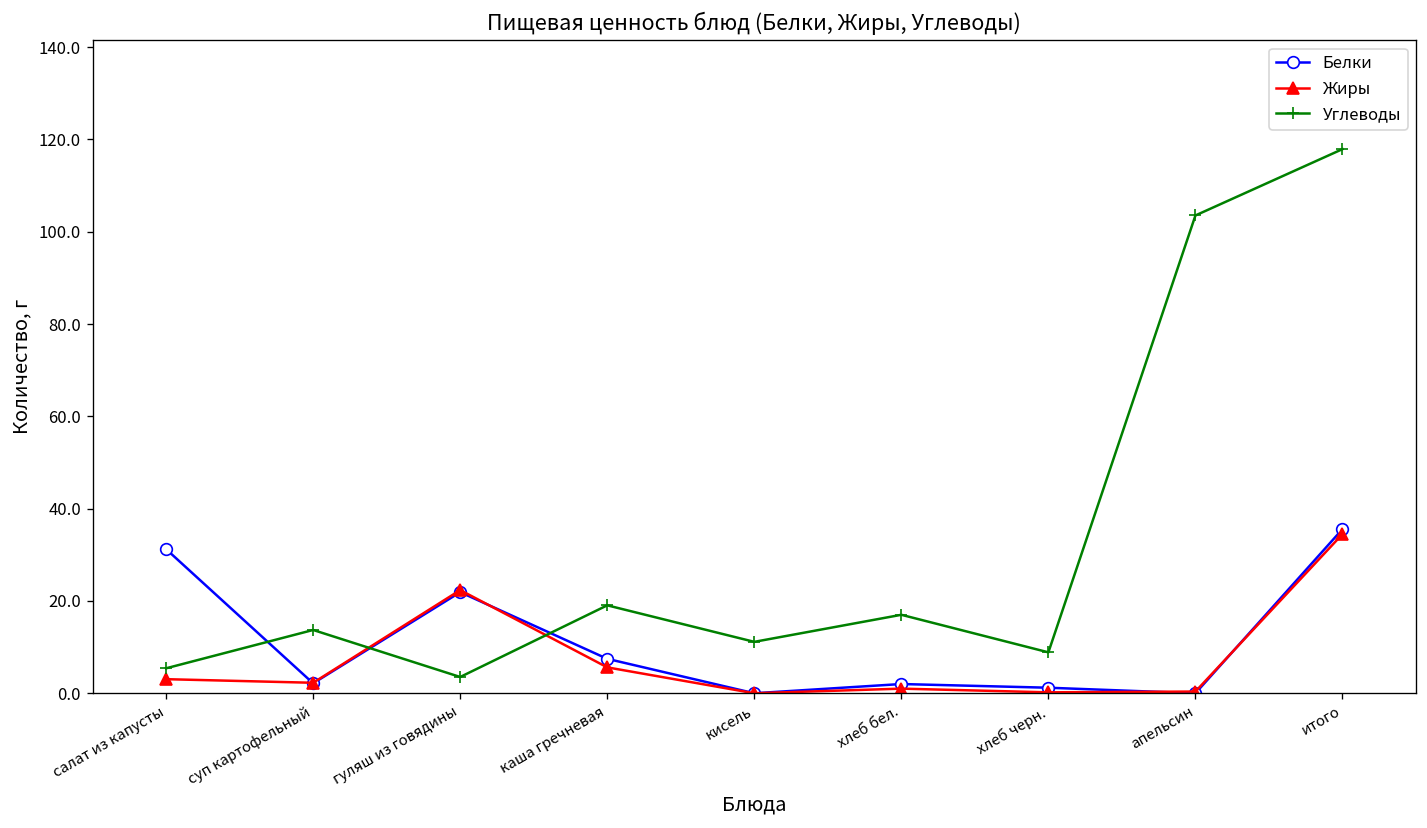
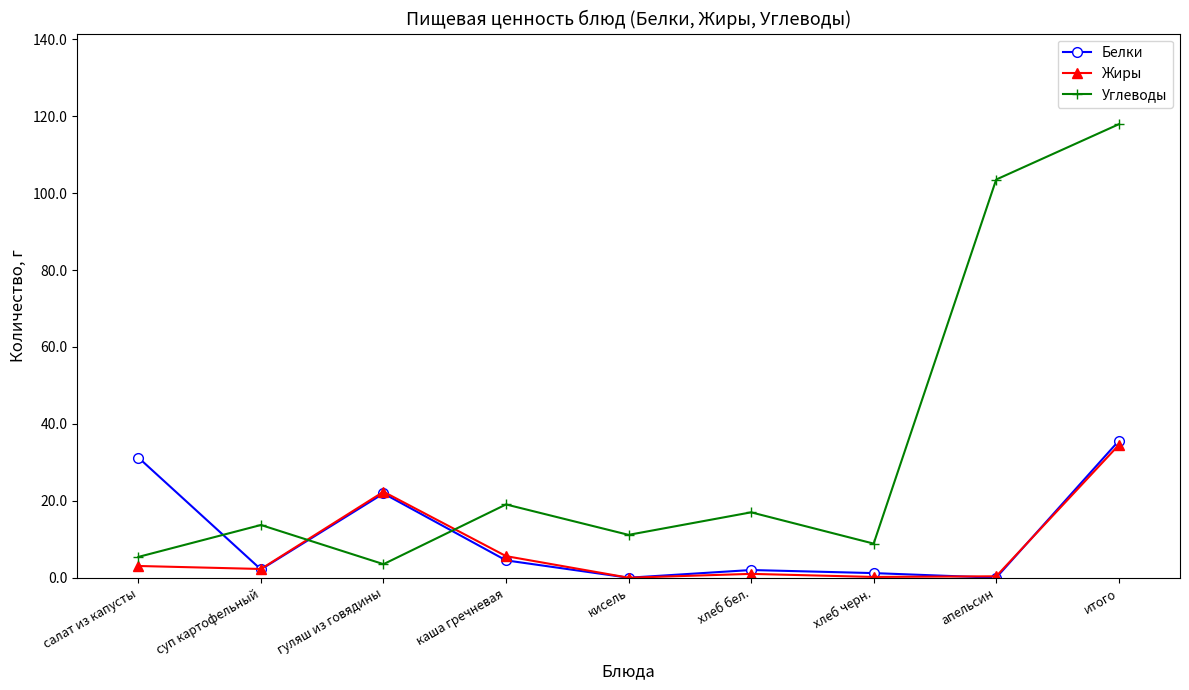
  {
    "Белки": {
      "салат из капусты": 31,
-     "каша гречневая": 7,
+     "каша гречневая": 5,
      "хлеб бел.": 2,
      "хлеб черн.": 1,
      "итого": 36
    },
    "Жиры": {
      "салат из капусты": 3,
      "каша гречневая": 6,
      "хлеб бел.": 1,
      "хлеб черн.": 0,
      "итого": 34
    },
    "Углеводы": {
      "салат из капусты": 5,
      "суп картофельный": 14,
      "гуляш из говядины": 4,
      "каша гречневая": 19,
      "кисель": 11,
      "хлеб бел.": 17,
      "хлеб черн.": 9,
      "апельсин": 104,
      "итого": 118
    }
  }
